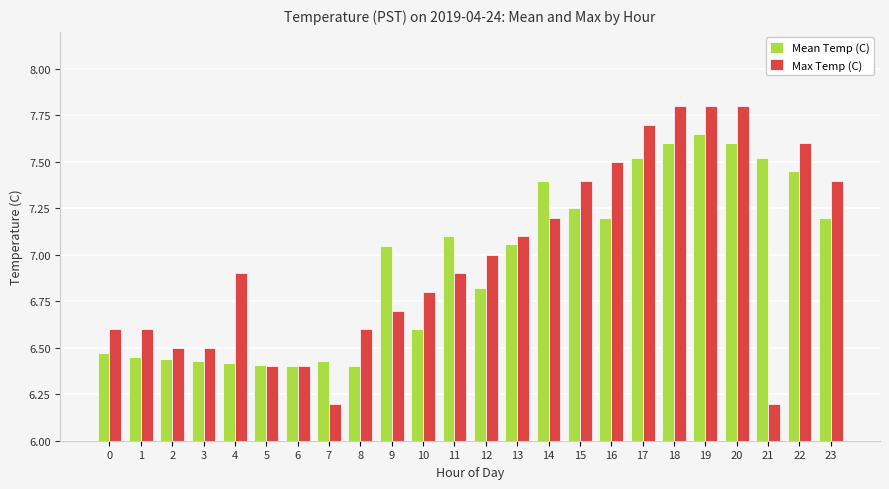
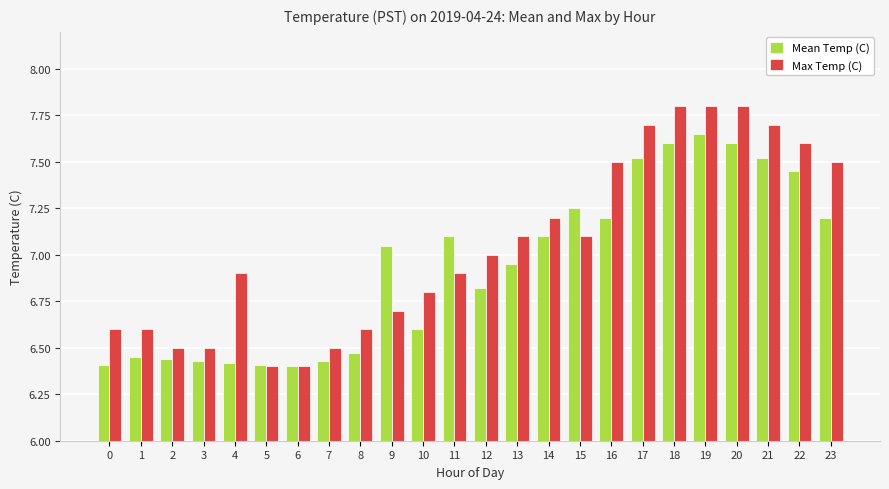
  {
    "Mean Temp (C)": {
-     "0": 6.47,
+     "0": 6.41,
      "1": 6.45,
      "2": 6.44,
      "3": 6.43,
      "4": 6.42,
      "5": 6.41,
      "6": 6.40,
      "7": 6.43,
-     "8": 6.40,
+     "8": 6.47,
      "9": 7.05,
      "10": 6.60,
      "11": 7.10,
      "12": 6.82,
-     "13": 7.06,
-     "14": 7.4,
+     "13": 6.95,
+     "14": 7.1,
      "15": 7.25,
      "16": 7.20,
      "17": 7.52,
      "18": 7.60,
      "19": 7.65,
      "20": 7.60,
      "21": 7.52,
      "22": 7.45,
      "23": 7.20
    },
    "Max Temp (C)": {
      "0": 6.6,
      "1": 6.6,
      "2": 6.5,
      "3": 6.5,
      "4": 6.9,
      "5": 6.4,
      "6": 6.4,
-     "7": 6.2,
+     "7": 6.5,
      "8": 6.6,
      "9": 6.7,
      "10": 6.8,
      "11": 6.9,
      "12": 7.0,
      "13": 7.1,
      "14": 7.2,
-     "15": 7.4,
+     "15": 7.1,
      "16": 7.5,
      "17": 7.7,
      "18": 7.8,
      "19": 7.8,
      "20": 7.8,
-     "21": 6.2,
+     "21": 7.7,
      "22": 7.6,
-     "23": 7.4
+     "23": 7.5
    }
  }
